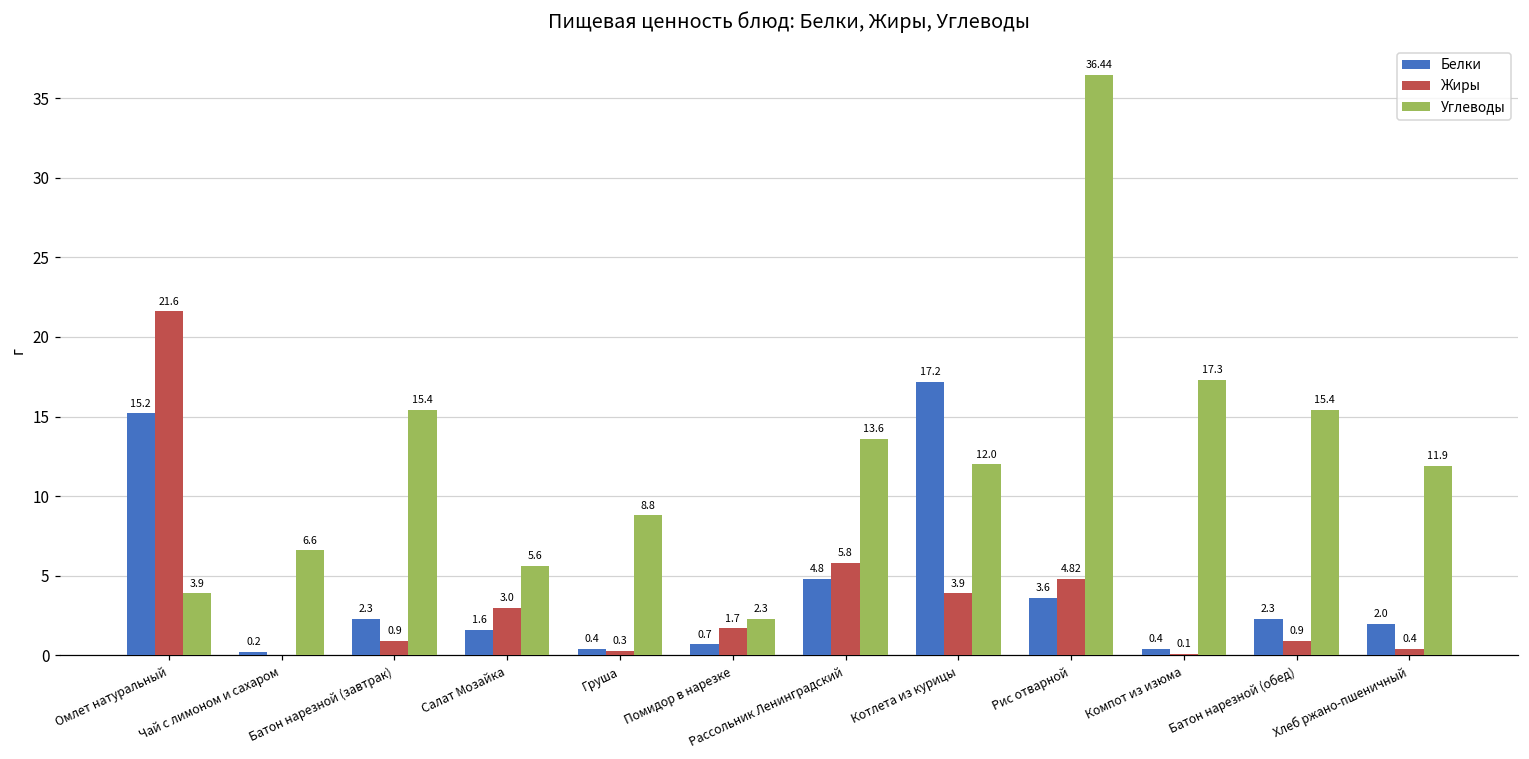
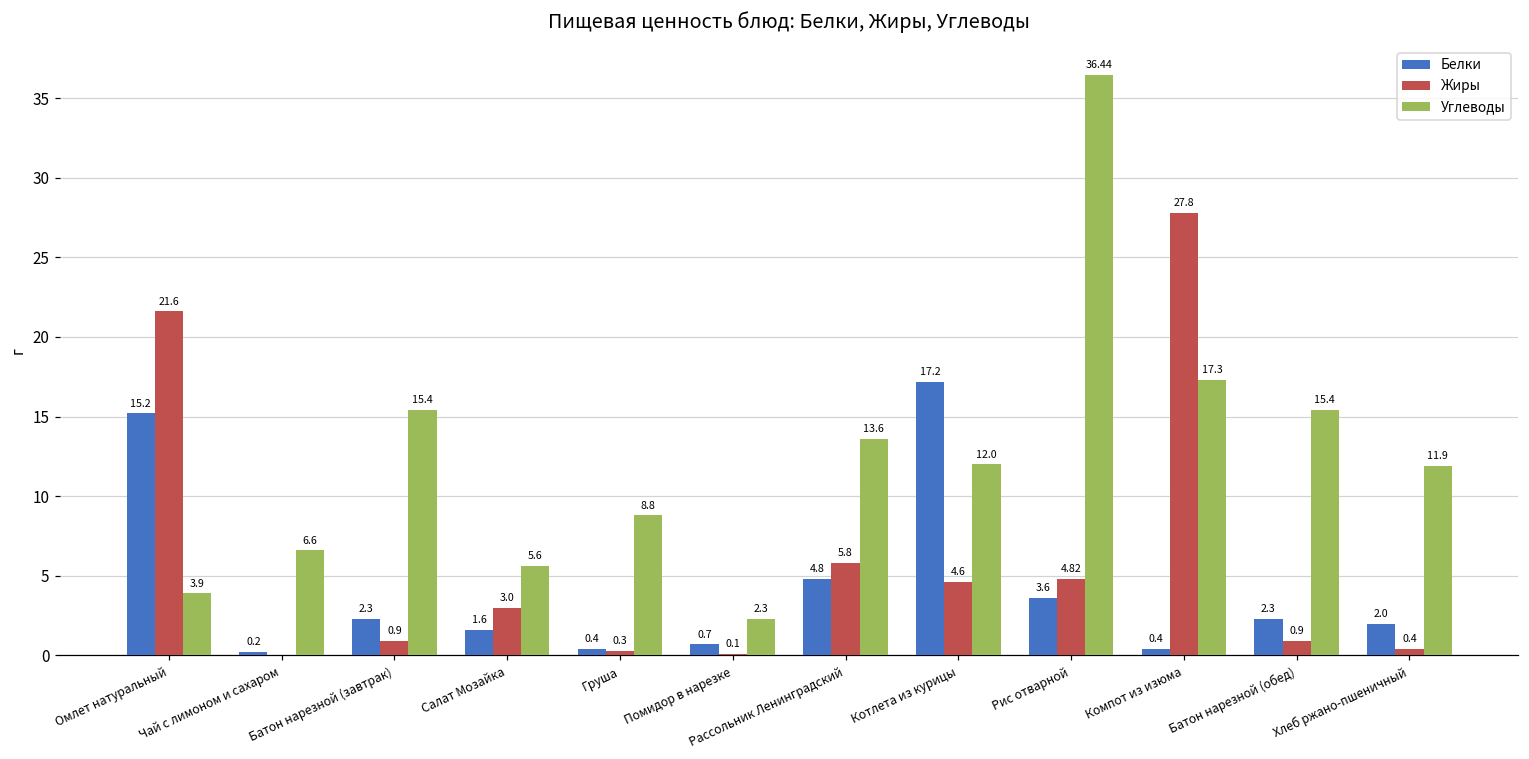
  {
    "Белки": {
      "Омлет натуральный": 15.2,
      "Чай с лимоном и сахаром": 0.2,
      "Батон нарезной (завтрак)": 2.3,
      "Салат Мозайка": 1.6,
      "Груша": 0.4,
      "Помидор в нарезке": 0.7,
      "Рассольник Ленинградский": 4.8,
      "Котлета из курицы": 17.2,
      "Рис отварной": 3.6,
      "Компот из изюма": 0.4,
      "Батон нарезной (обед)": 2.3,
      "Хлеб ржано-пшеничный": 2.0
    },
    "Жиры": {
      "Омлет натуральный": 21.6,
      "Батон нарезной (завтрак)": 0.9,
      "Салат Мозайка": 3.0,
      "Груша": 0.3,
-     "Помидор в нарезке": 1.7,
+     "Помидор в нарезке": 0.1,
      "Рассольник Ленинградский": 5.8,
-     "Котлета из курицы": 3.9,
+     "Котлета из курицы": 4.6,
      "Рис отварной": 4.82,
-     "Компот из изюма": 0.1,
+     "Компот из изюма": 27.8,
      "Батон нарезной (обед)": 0.9,
      "Хлеб ржано-пшеничный": 0.4
    },
    "Углеводы": {
      "Омлет натуральный": 3.9,
      "Чай с лимоном и сахаром": 6.6,
      "Батон нарезной (завтрак)": 15.4,
      "Салат Мозайка": 5.6,
      "Груша": 8.8,
      "Помидор в нарезке": 2.3,
      "Рассольник Ленинградский": 13.6,
      "Котлета из курицы": 12.0,
      "Рис отварной": 36.44,
      "Компот из изюма": 17.3,
      "Батон нарезной (обед)": 15.4,
      "Хлеб ржано-пшеничный": 11.9
    }
  }
